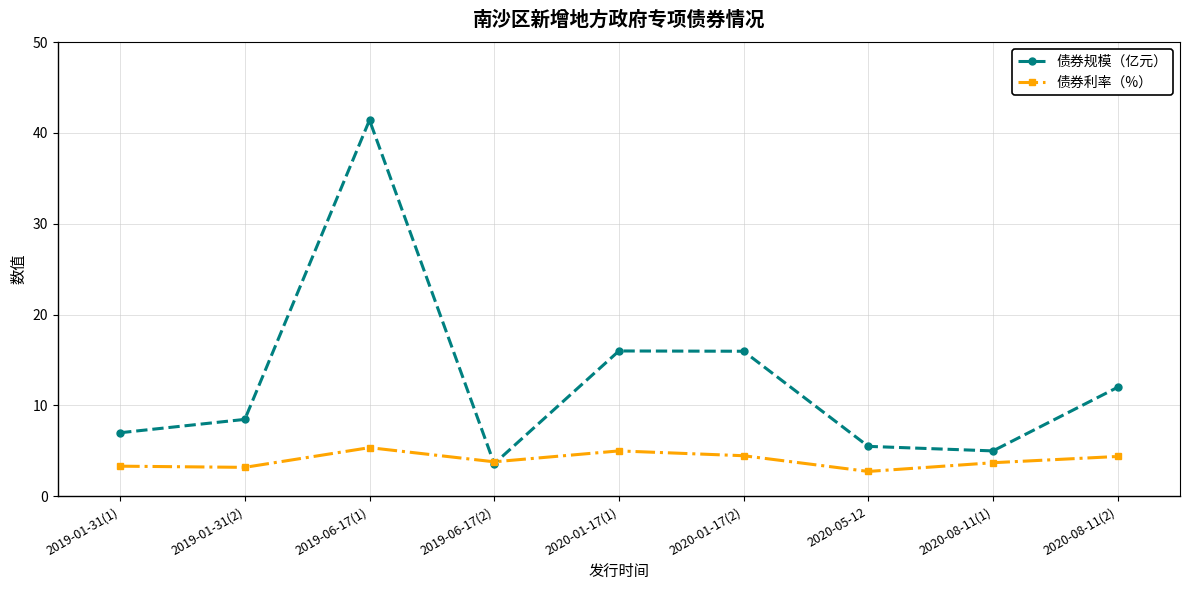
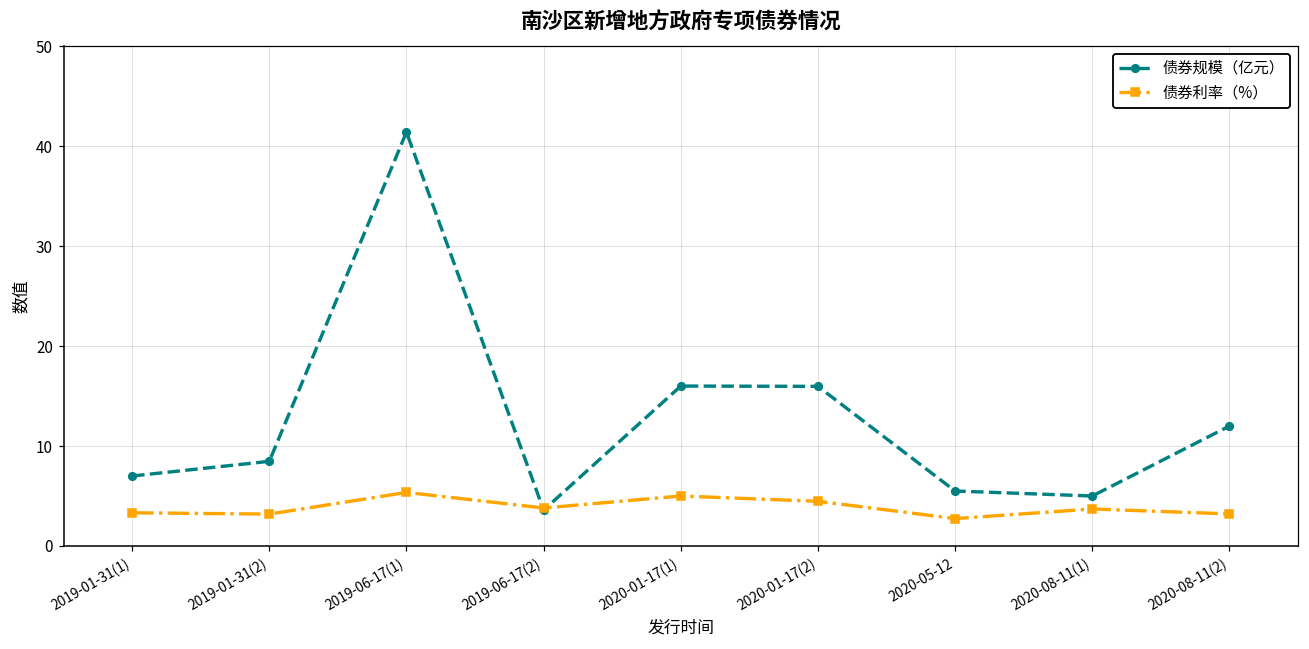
  {
    "债券规模（亿元）": {
      "2019-01-31(1)": 7,
      "2019-01-31(2)": 8,
      "2019-06-17(1)": 41,
      "2020-01-17(1)": 16,
      "2020-01-17(2)": 16,
      "2020-05-12": 6,
      "2020-08-11(1)": 5,
      "2020-08-11(2)": 12
    },
    "债券利率（%）": {
      "2019-01-31(1)": 3,
      "2019-01-31(2)": 3,
      "2019-06-17(1)": 5,
      "2020-01-17(1)": 5,
      "2020-01-17(2)": 4,
      "2020-05-12": 3,
      "2020-08-11(1)": 4,
-     "2020-08-11(2)": 4
+     "2020-08-11(2)": 3
    }
  }
